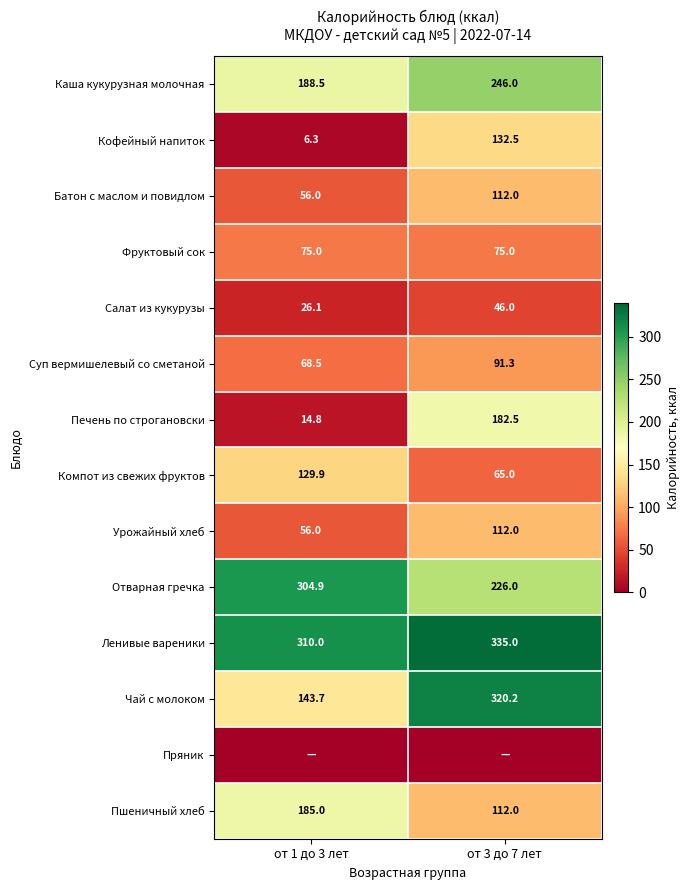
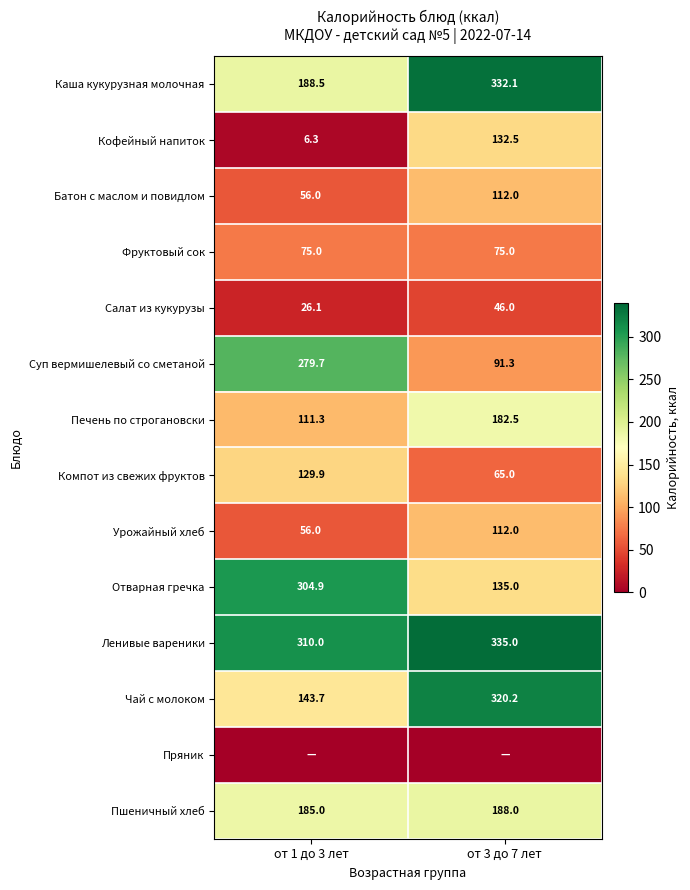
  {
    "Каша кукурузная молочная": {
      "от 1 до 3 лет": 188.5,
-     "от 3 до 7 лет": 246.0
+     "от 3 до 7 лет": 332.1
    },
    "Кофейный напиток": {
      "от 1 до 3 лет": 6.3,
      "от 3 до 7 лет": 132.5
    },
    "Батон с маслом и повидлом": {
      "от 1 до 3 лет": 56.0,
      "от 3 до 7 лет": 112.0
    },
    "Фруктовый сок": {
      "от 1 до 3 лет": 75.0,
      "от 3 до 7 лет": 75.0
    },
    "Салат из кукурузы": {
      "от 1 до 3 лет": 26.1,
      "от 3 до 7 лет": 46.0
    },
    "Суп вермишелевый со сметаной": {
-     "от 1 до 3 лет": 68.5,
+     "от 1 до 3 лет": 279.7,
      "от 3 до 7 лет": 91.3
    },
    "Печень по строгановски": {
-     "от 1 до 3 лет": 14.8,
+     "от 1 до 3 лет": 111.3,
      "от 3 до 7 лет": 182.5
    },
    "Компот из свежих фруктов": {
      "от 1 до 3 лет": 129.9,
      "от 3 до 7 лет": 65.0
    },
    "Урожайный хлеб": {
      "от 1 до 3 лет": 56.0,
      "от 3 до 7 лет": 112.0
    },
    "Отварная гречка": {
      "от 1 до 3 лет": 304.9,
-     "от 3 до 7 лет": 226.0
+     "от 3 до 7 лет": 135.0
    },
    "Ленивые вареники": {
      "от 1 до 3 лет": 310.0,
      "от 3 до 7 лет": 335.0
    },
    "Чай с молоком": {
      "от 1 до 3 лет": 143.7,
      "от 3 до 7 лет": 320.2
    },
    "Пшеничный хлеб": {
      "от 1 до 3 лет": 185.0,
-     "от 3 до 7 лет": 112.0
+     "от 3 до 7 лет": 188.0
    }
  }
